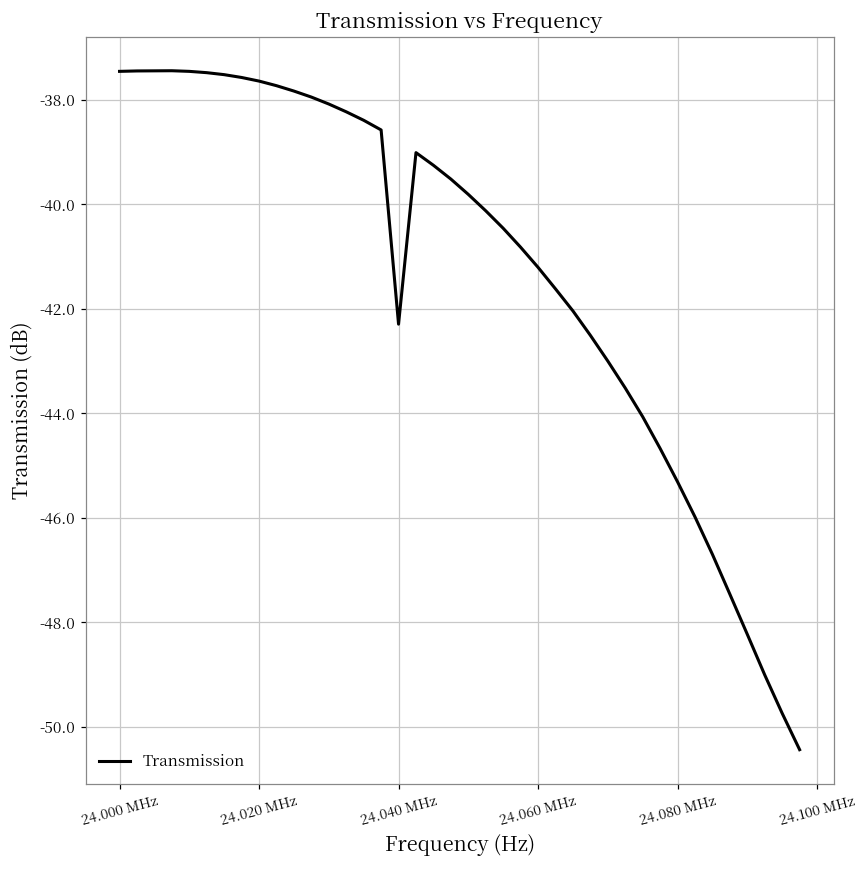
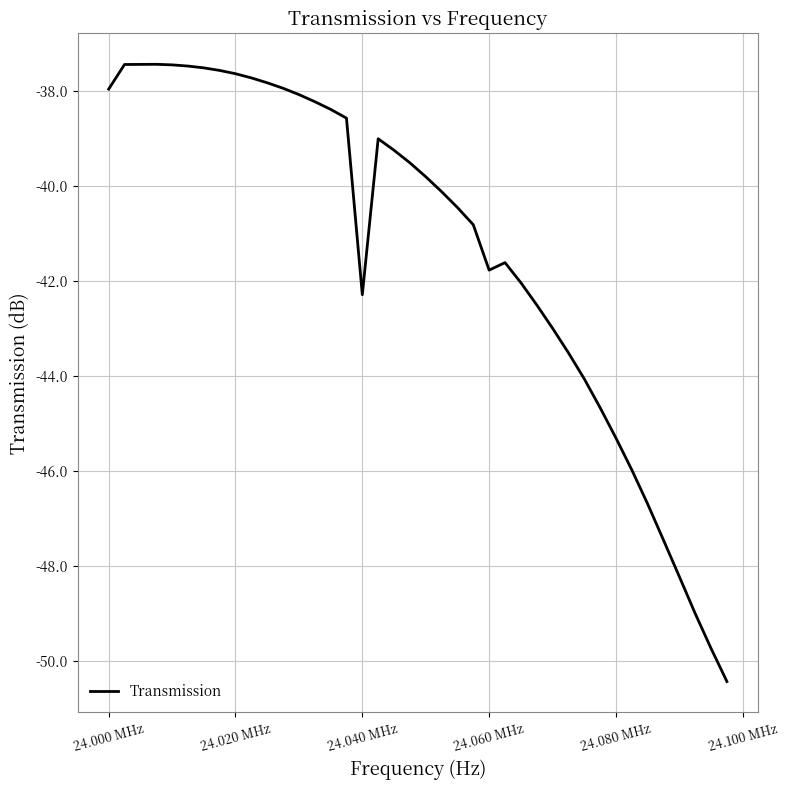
  {
-   "24.000 MHz": -37.5,
+   "24.000 MHz": -38.0,
    "24.020 MHz": -37.6,
    "24.040 MHz": -42.3,
-   "24.060 MHz": -41.2,
+   "24.060 MHz": -41.8,
    "24.080 MHz": -45.3
  }
